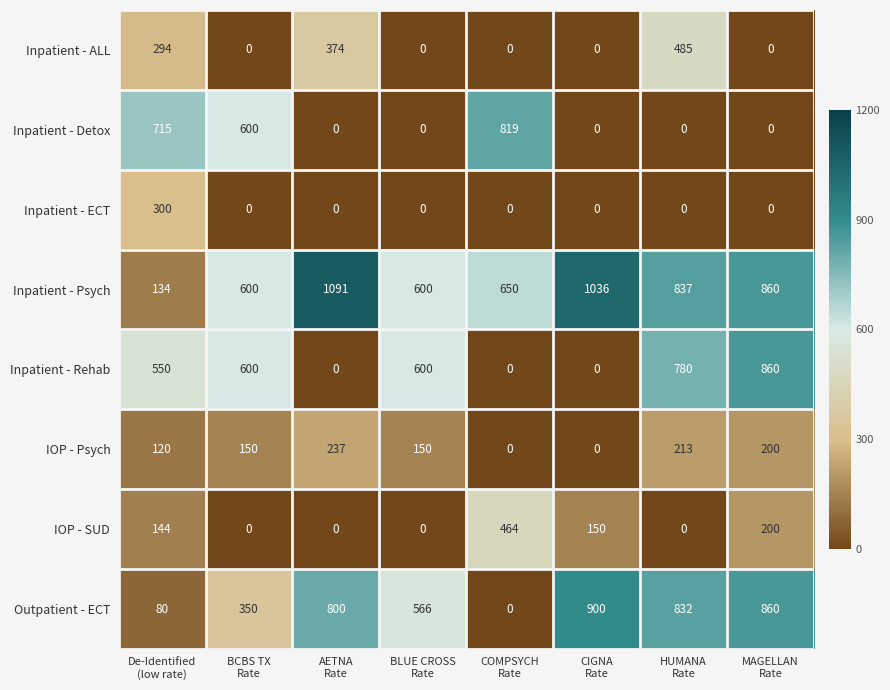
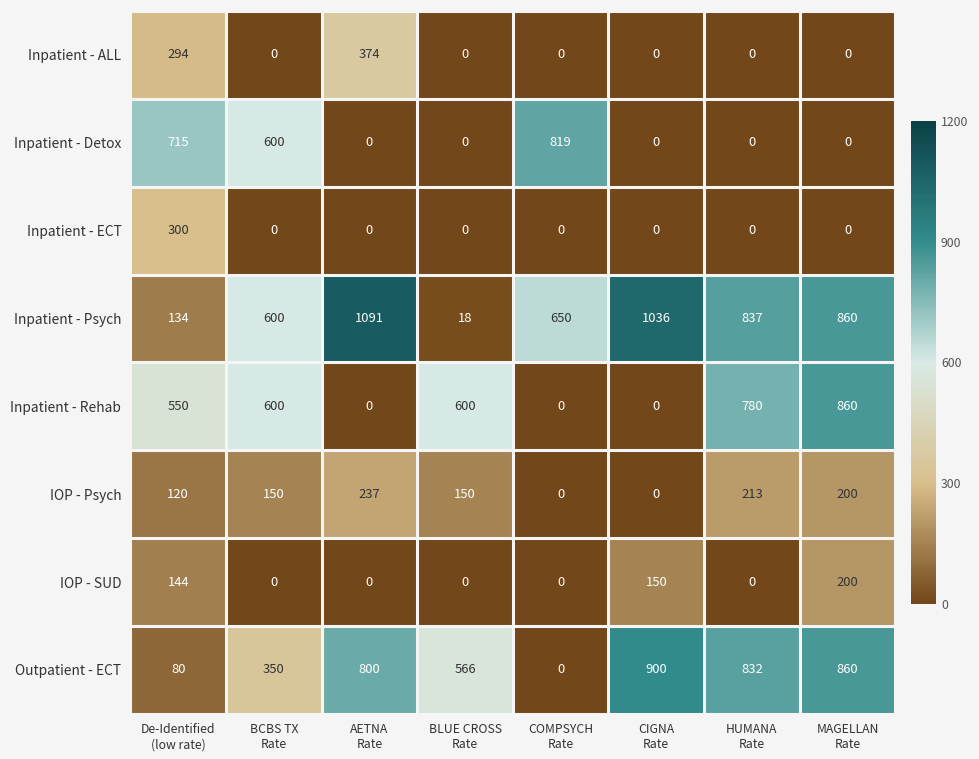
  {
    "Inpatient - ALL": {
      "De-Identified (low rate)": 294,
      "BCBS TX Rate": 0,
      "AETNA Rate": 374,
      "BLUE CROSS Rate": 0,
      "COMPSYCH Rate": 0,
      "CIGNA Rate": 0,
-     "HUMANA Rate": 485,
+     "HUMANA Rate": 0,
      "MAGELLAN Rate": 0
    },
    "Inpatient - Detox": {
      "De-Identified (low rate)": 715,
      "BCBS TX Rate": 600,
      "AETNA Rate": 0,
      "BLUE CROSS Rate": 0,
      "COMPSYCH Rate": 819,
      "CIGNA Rate": 0,
      "HUMANA Rate": 0,
      "MAGELLAN Rate": 0
    },
    "Inpatient - ECT": {
      "De-Identified (low rate)": 300,
      "BCBS TX Rate": 0,
      "AETNA Rate": 0,
      "BLUE CROSS Rate": 0,
      "COMPSYCH Rate": 0,
      "CIGNA Rate": 0,
      "HUMANA Rate": 0,
      "MAGELLAN Rate": 0
    },
    "Inpatient - Psych": {
      "De-Identified (low rate)": 134,
      "BCBS TX Rate": 600,
      "AETNA Rate": 1091,
-     "BLUE CROSS Rate": 600,
+     "BLUE CROSS Rate": 18,
      "COMPSYCH Rate": 650,
      "CIGNA Rate": 1036,
      "HUMANA Rate": 837,
      "MAGELLAN Rate": 860
    },
    "Inpatient - Rehab": {
      "De-Identified (low rate)": 550,
      "BCBS TX Rate": 600,
      "AETNA Rate": 0,
      "BLUE CROSS Rate": 600,
      "COMPSYCH Rate": 0,
      "CIGNA Rate": 0,
      "HUMANA Rate": 780,
      "MAGELLAN Rate": 860
    },
    "IOP - Psych": {
      "De-Identified (low rate)": 120,
      "BCBS TX Rate": 150,
      "AETNA Rate": 237,
      "BLUE CROSS Rate": 150,
      "COMPSYCH Rate": 0,
      "CIGNA Rate": 0,
      "HUMANA Rate": 213,
      "MAGELLAN Rate": 200
    },
    "IOP - SUD": {
      "De-Identified (low rate)": 144,
      "BCBS TX Rate": 0,
      "AETNA Rate": 0,
      "BLUE CROSS Rate": 0,
-     "COMPSYCH Rate": 464,
+     "COMPSYCH Rate": 0,
      "CIGNA Rate": 150,
      "HUMANA Rate": 0,
      "MAGELLAN Rate": 200
    },
    "Outpatient - ECT": {
      "De-Identified (low rate)": 80,
      "BCBS TX Rate": 350,
      "AETNA Rate": 800,
      "BLUE CROSS Rate": 566,
      "COMPSYCH Rate": 0,
      "CIGNA Rate": 900,
      "HUMANA Rate": 832,
      "MAGELLAN Rate": 860
    }
  }
